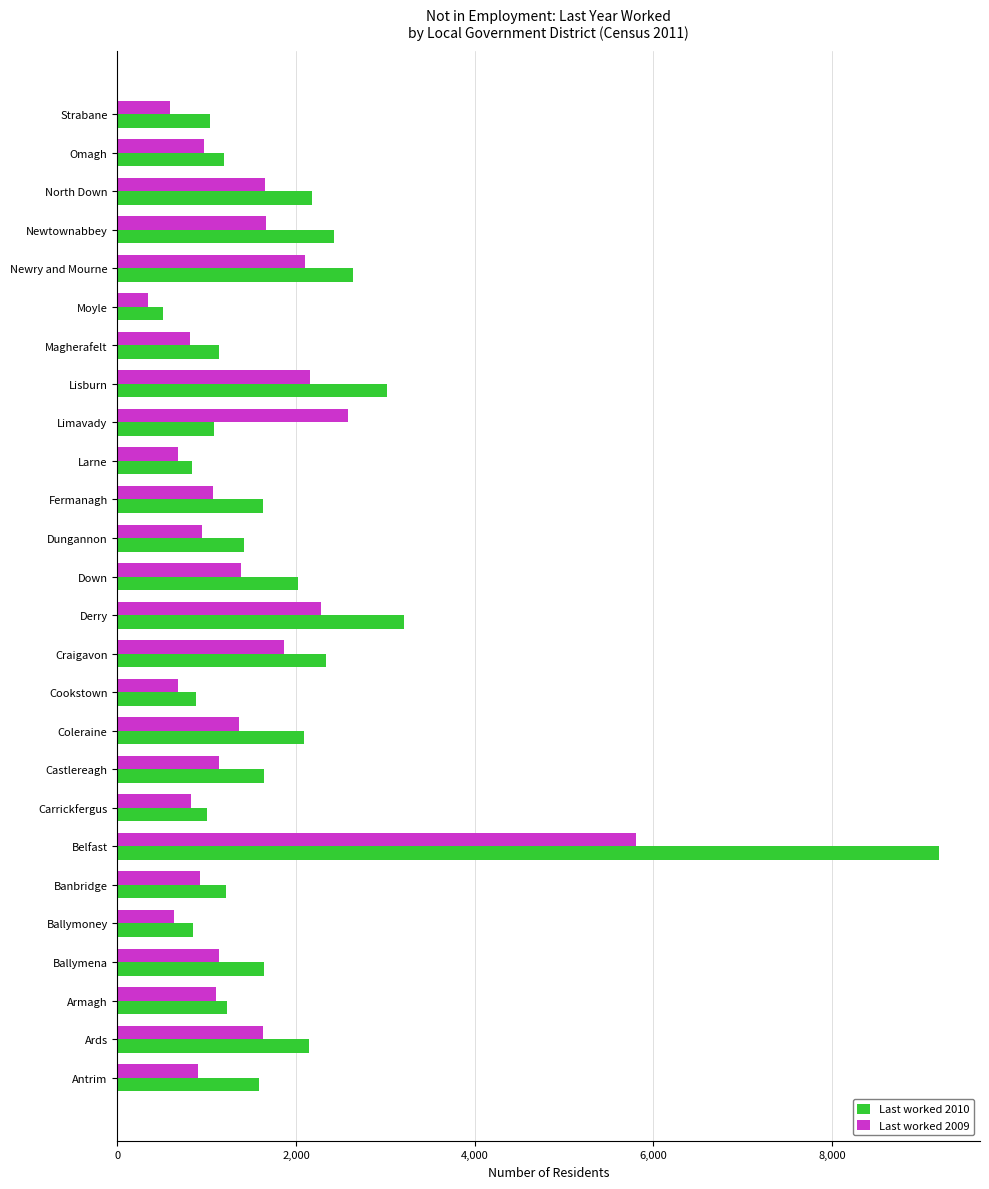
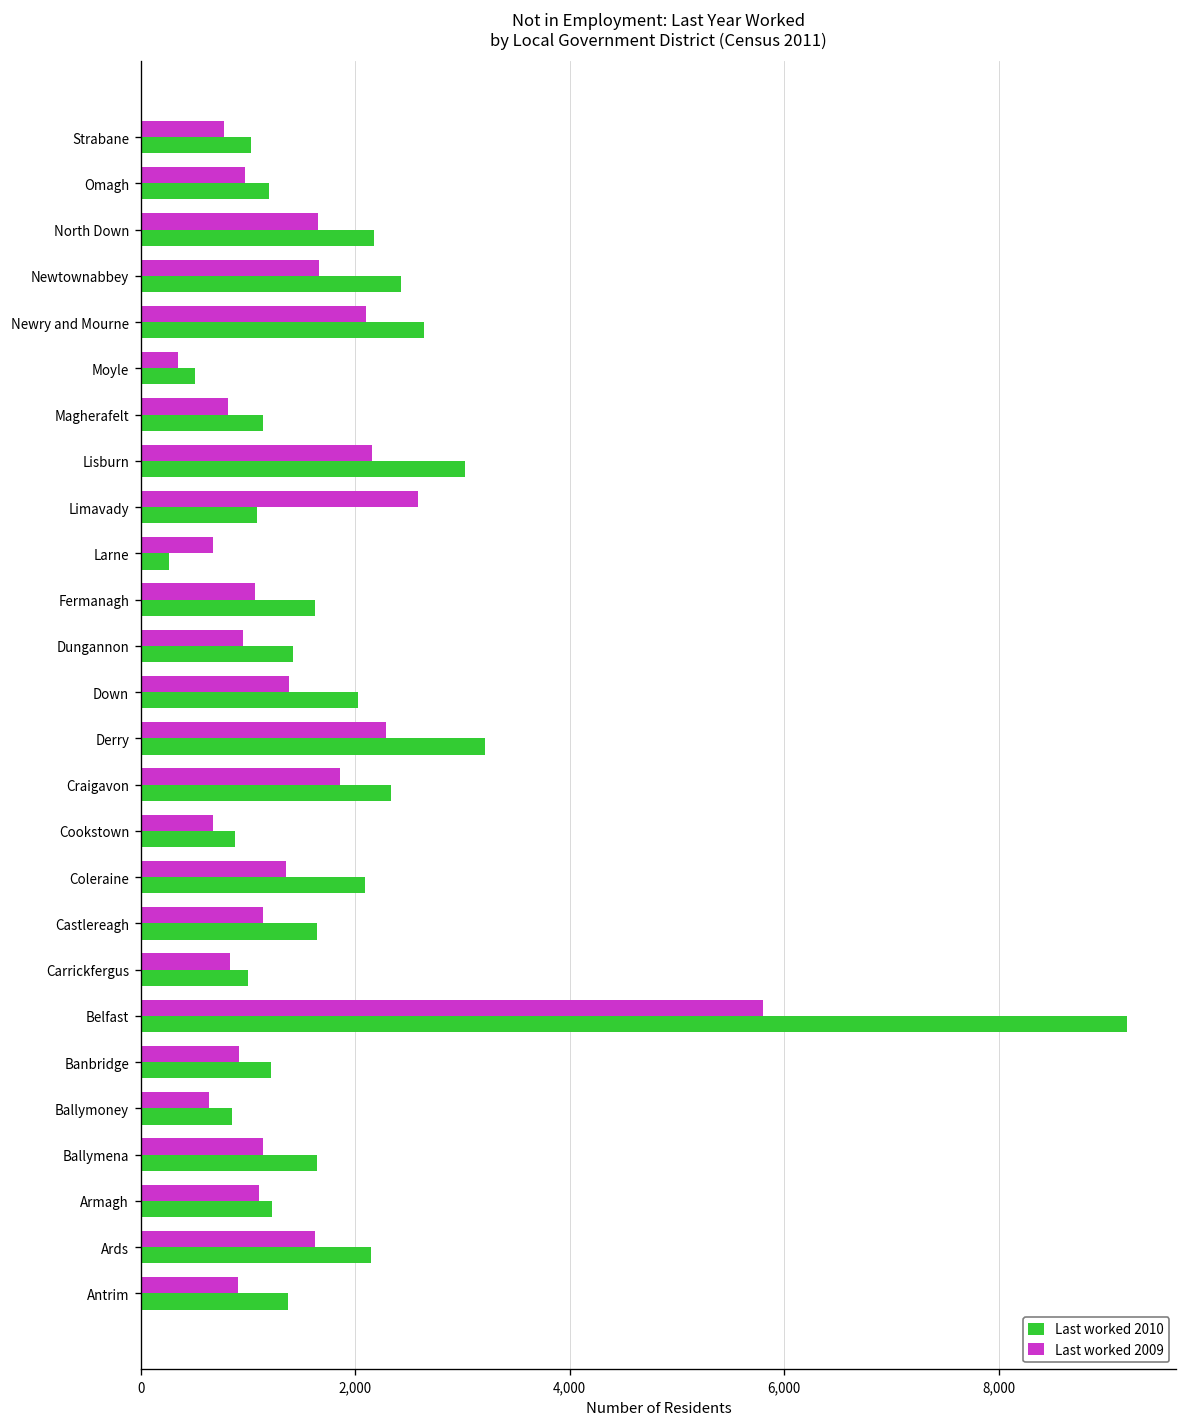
  {
    "Last worked 2010": {
      "Strabane": "1,000",
      "Omagh": "1,200",
      "North Down": "2,200",
      "Newtownabbey": "2,400",
      "Newry and Mourne": "2,600",
      "Moyle": "500",
      "Magherafelt": "1,100",
      "Lisburn": "3,000",
      "Limavady": "1,100",
-     "Larne": "800",
+     "Larne": "300",
      "Fermanagh": "1,600",
      "Dungannon": "1,400",
      "Down": "2,000",
      "Derry": "3,200",
      "Craigavon": "2,300",
      "Cookstown": "900",
      "Coleraine": "2,100",
      "Castlereagh": "1,600",
      "Carrickfergus": "1,000",
      "Belfast": "9,200",
      "Banbridge": "1,200",
      "Ballymoney": "900",
      "Ballymena": "1,600",
      "Armagh": "1,200",
      "Ards": "2,100",
-     "Antrim": "1,600"
+     "Antrim": "1,400"
    },
    "Last worked 2009": {
-     "Strabane": "600",
+     "Strabane": "800",
      "Omagh": "1,000",
      "North Down": "1,700",
      "Newtownabbey": "1,700",
      "Newry and Mourne": "2,100",
      "Moyle": "300",
      "Magherafelt": "800",
      "Lisburn": "2,200",
      "Limavady": "2,600",
      "Larne": "700",
      "Fermanagh": "1,100",
      "Dungannon": "1,000",
      "Down": "1,400",
      "Derry": "2,300",
      "Craigavon": "1,900",
      "Cookstown": "700",
      "Coleraine": "1,400",
      "Castlereagh": "1,100",
      "Carrickfergus": "800",
      "Belfast": "5,800",
      "Banbridge": "900",
      "Ballymoney": "600",
      "Ballymena": "1,100",
      "Armagh": "1,100",
      "Ards": "1,600",
      "Antrim": "900"
    }
  }
